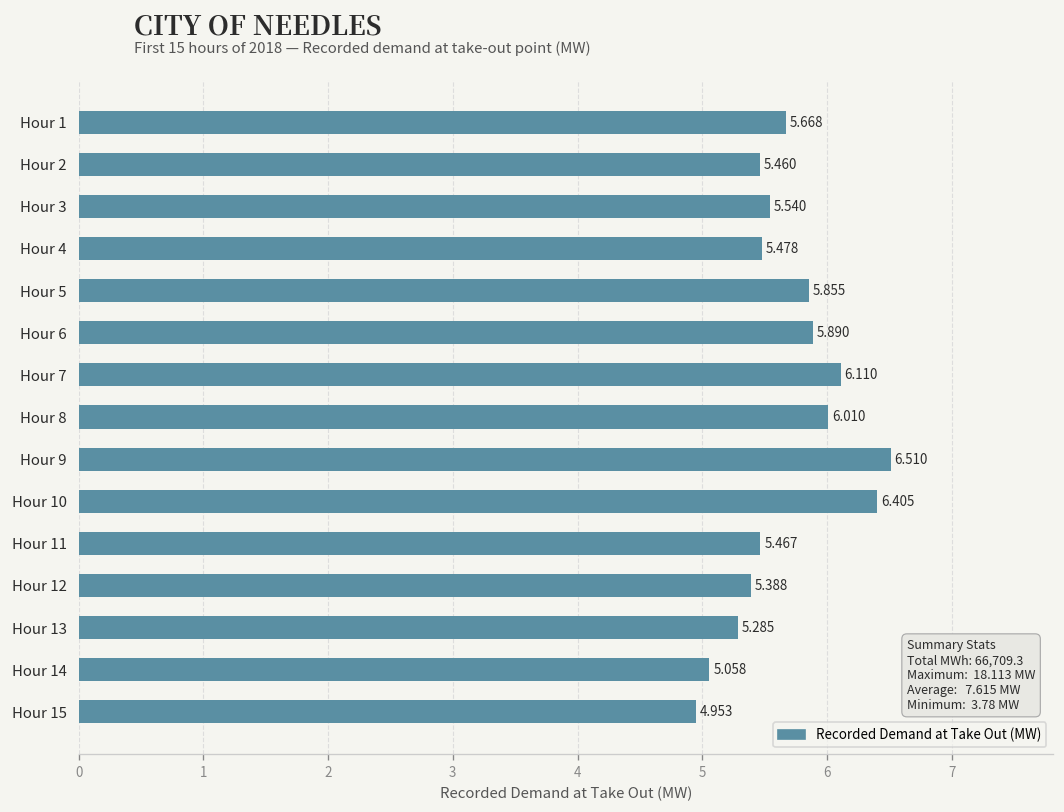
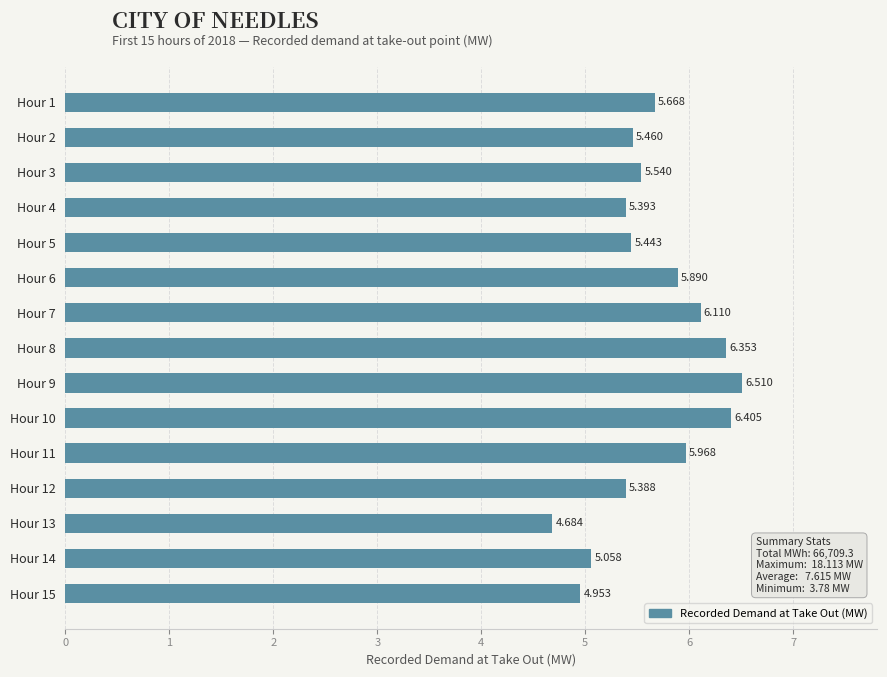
  {
    "Hour 1": 5.668,
    "Hour 2": 5.460,
    "Hour 3": 5.540,
-   "Hour 4": 5.478,
-   "Hour 5": 5.855,
+   "Hour 4": 5.393,
+   "Hour 5": 5.443,
    "Hour 6": 5.890,
    "Hour 7": 6.110,
-   "Hour 8": 6.010,
+   "Hour 8": 6.353,
    "Hour 9": 6.510,
    "Hour 10": 6.405,
-   "Hour 11": 5.467,
+   "Hour 11": 5.968,
    "Hour 12": 5.388,
-   "Hour 13": 5.285,
+   "Hour 13": 4.684,
    "Hour 14": 5.058,
    "Hour 15": 4.953
  }
